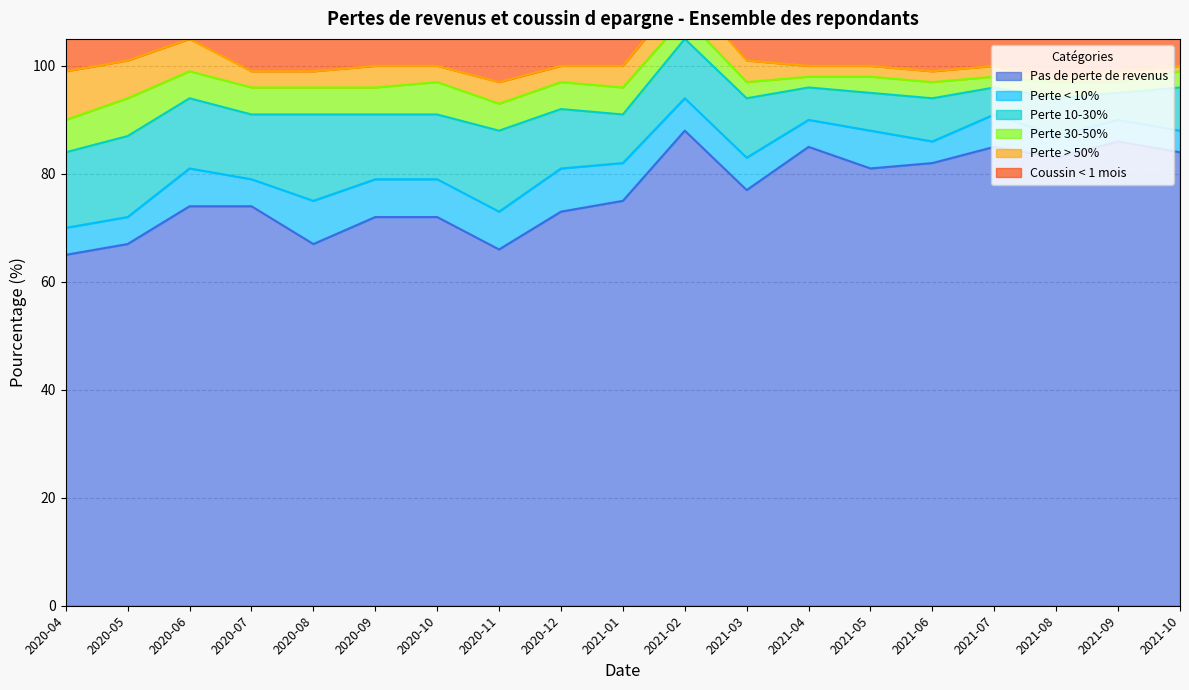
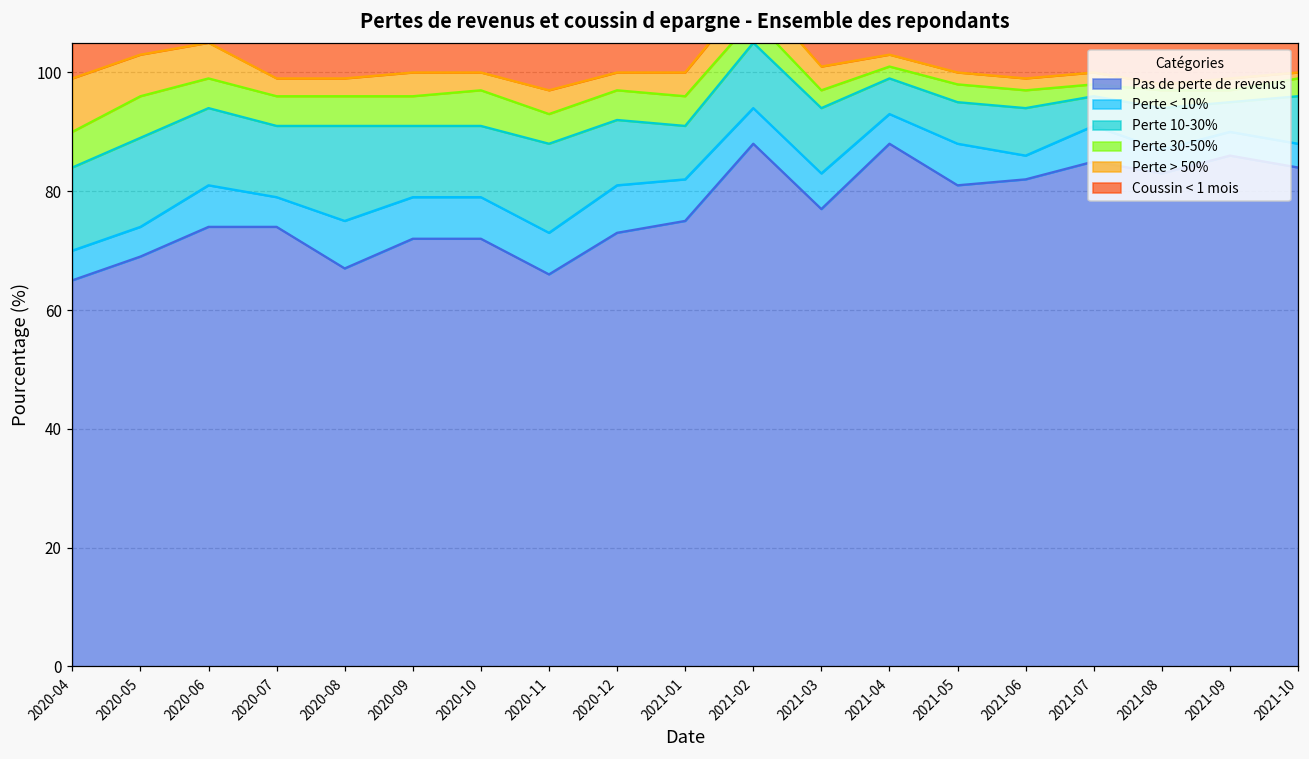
  {
    "Pas de perte de revenus": {
      "2020-04": 65,
-     "2020-05": 67,
+     "2020-05": 69,
      "2020-06": 74,
      "2020-07": 74,
      "2020-08": 67,
      "2020-09": 72,
      "2020-10": 72,
      "2020-11": 66,
      "2020-12": 73,
      "2021-01": 75,
      "2021-02": 88,
      "2021-03": 77,
-     "2021-04": 85,
+     "2021-04": 88,
      "2021-05": 81,
      "2021-06": 82,
      "2021-10": 84
    },
    "Perte 30-50%": {
      "2020-04": 6,
      "2020-05": 7,
      "2020-06": 5,
      "2020-07": 5,
      "2020-08": 5,
      "2020-09": 5,
      "2020-10": 6,
      "2020-11": 5,
      "2020-12": 5,
      "2021-01": 5,
      "2021-03": 3,
      "2021-04": 2,
      "2021-05": 3,
      "2021-06": 3,
      "2021-10": 3
    },
    "Perte > 50%": {
      "2020-04": 9,
      "2020-05": 7,
      "2020-06": 6,
      "2020-07": 3,
      "2020-08": 3,
      "2020-09": 4,
      "2020-10": 3,
      "2020-11": 4,
      "2020-12": 3,
      "2021-01": 4,
      "2021-03": 4,
      "2021-04": 2,
      "2021-05": 2,
      "2021-06": 2,
      "2021-10": 1
    }
  }
